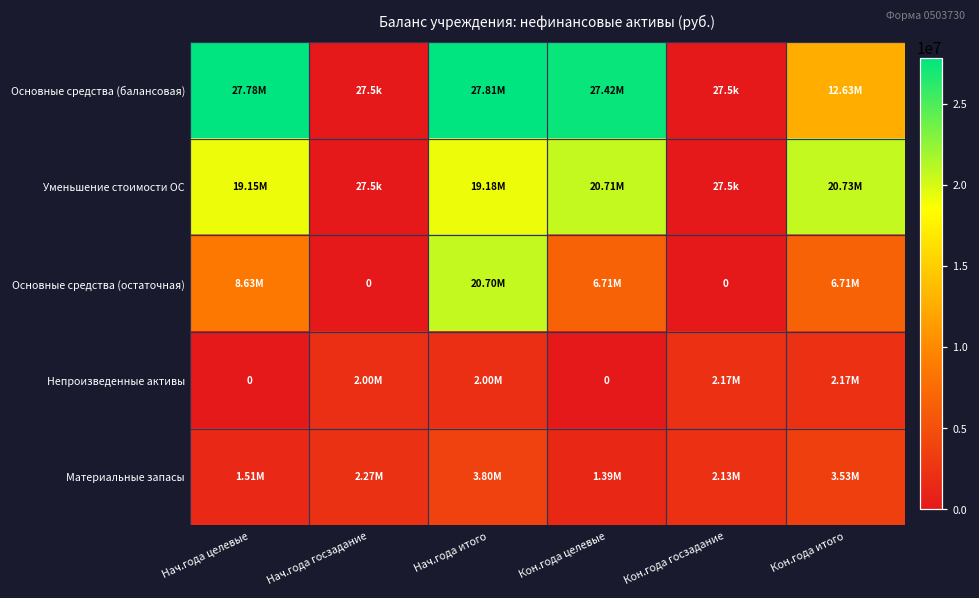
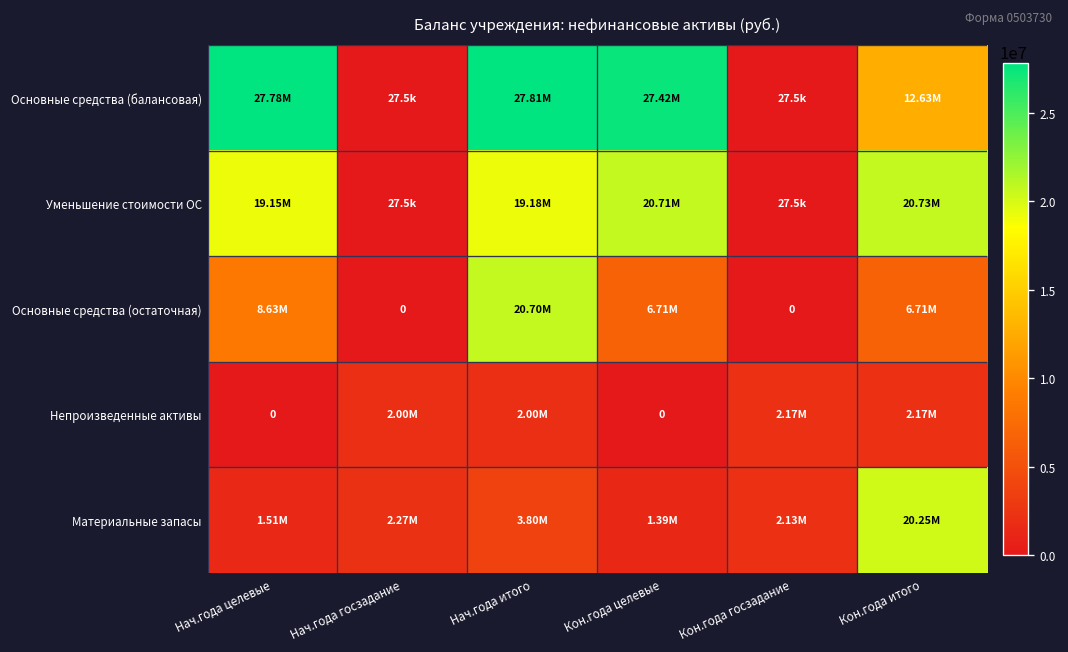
  {
    "Основные средства (балансовая)": {
      "Нач.года целевые": "27.78M",
      "Нач.года госзадание": "27.5k",
      "Нач.года итого": "27.81M",
      "Кон.года целевые": "27.42M",
      "Кон.года госзадание": "27.5k",
      "Кон.года итого": "12.63M"
    },
    "Уменьшение стоимости ОС": {
      "Нач.года целевые": "19.15M",
      "Нач.года госзадание": "27.5k",
      "Нач.года итого": "19.18M",
      "Кон.года целевые": "20.71M",
      "Кон.года госзадание": "27.5k",
      "Кон.года итого": "20.73M"
    },
    "Основные средства (остаточная)": {
      "Нач.года целевые": "8.63M",
      "Нач.года госзадание": "0",
      "Нач.года итого": "20.70M",
      "Кон.года целевые": "6.71M",
      "Кон.года госзадание": "0",
      "Кон.года итого": "6.71M"
    },
    "Непроизведенные активы": {
      "Нач.года целевые": "0",
      "Нач.года госзадание": "2.00M",
      "Нач.года итого": "2.00M",
      "Кон.года целевые": "0",
      "Кон.года госзадание": "2.17M",
      "Кон.года итого": "2.17M"
    },
    "Материальные запасы": {
      "Нач.года целевые": "1.51M",
      "Нач.года госзадание": "2.27M",
      "Нач.года итого": "3.80M",
      "Кон.года целевые": "1.39M",
      "Кон.года госзадание": "2.13M",
-     "Кон.года итого": "3.53M"
+     "Кон.года итого": "20.25M"
    }
  }
